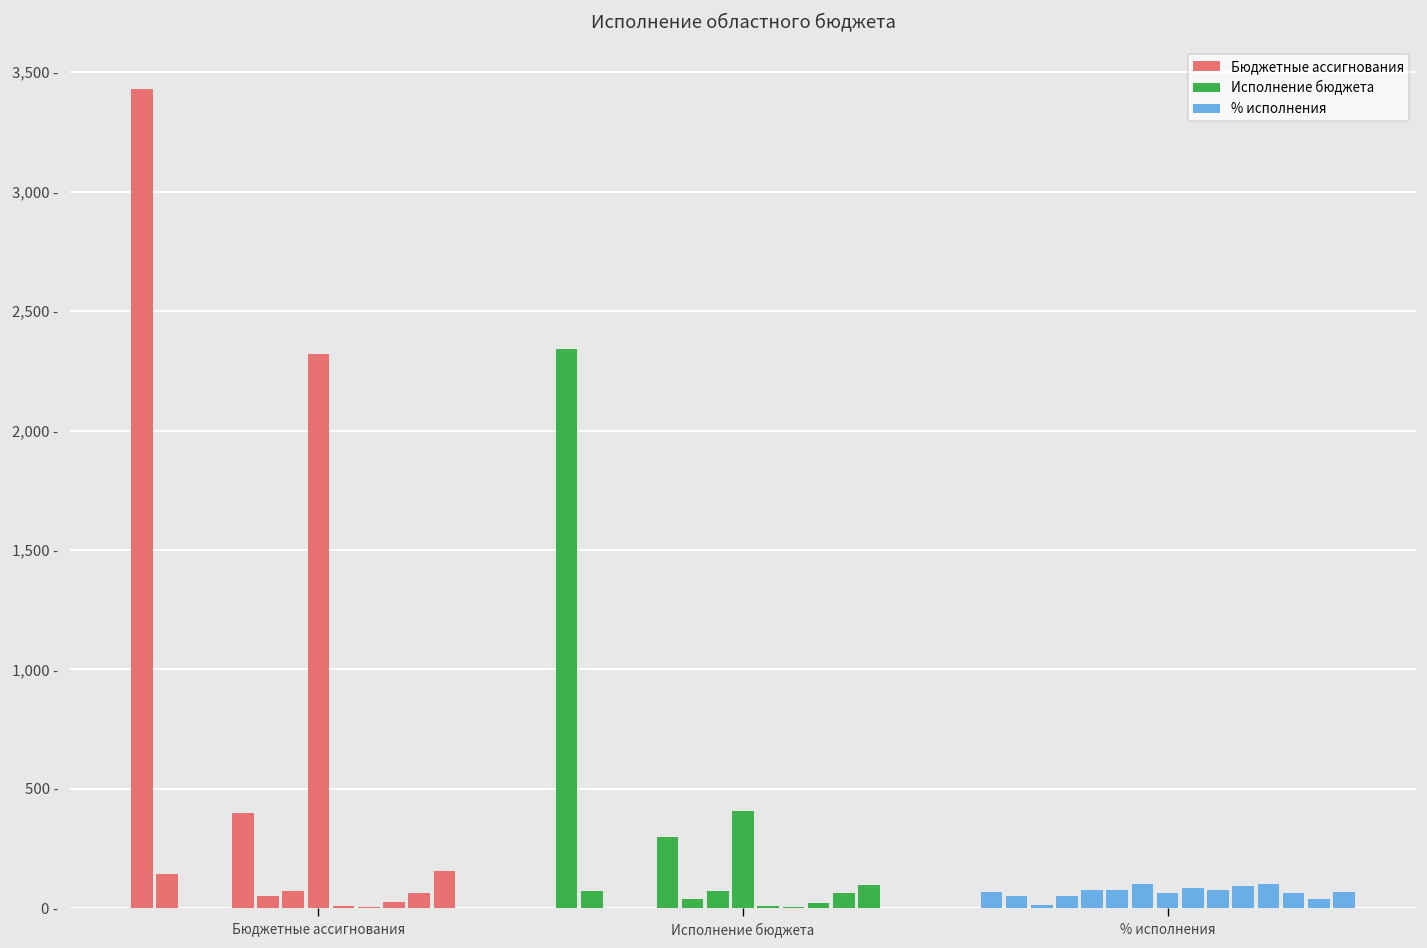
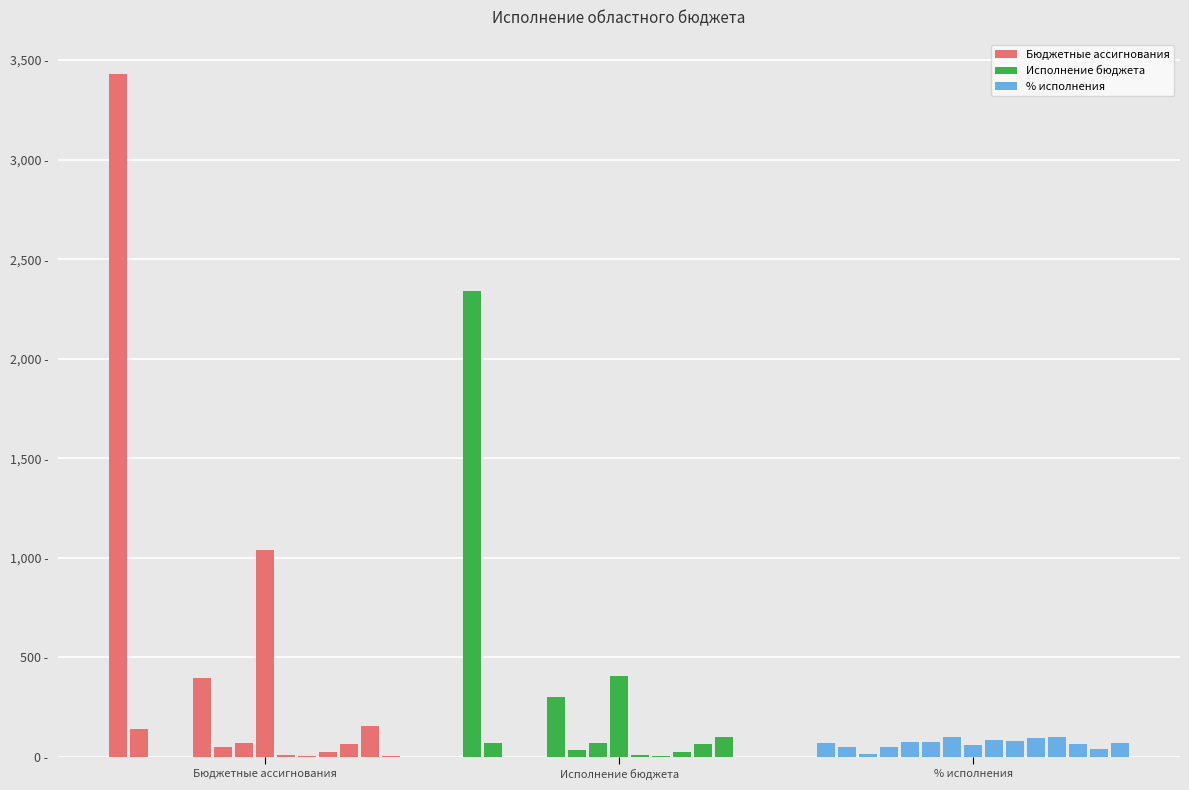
  {
    "Бюджетные ассигнования": {
-     "Бюджетные ассигнования": "2,320 -"
+     "Бюджетные ассигнования": "1,040 -"
    },
    "Исполнение бюджета": {
      "Исполнение бюджета": "410 -"
    },
    "% исполнения": {
      "% исполнения": "60 -"
    }
  }
